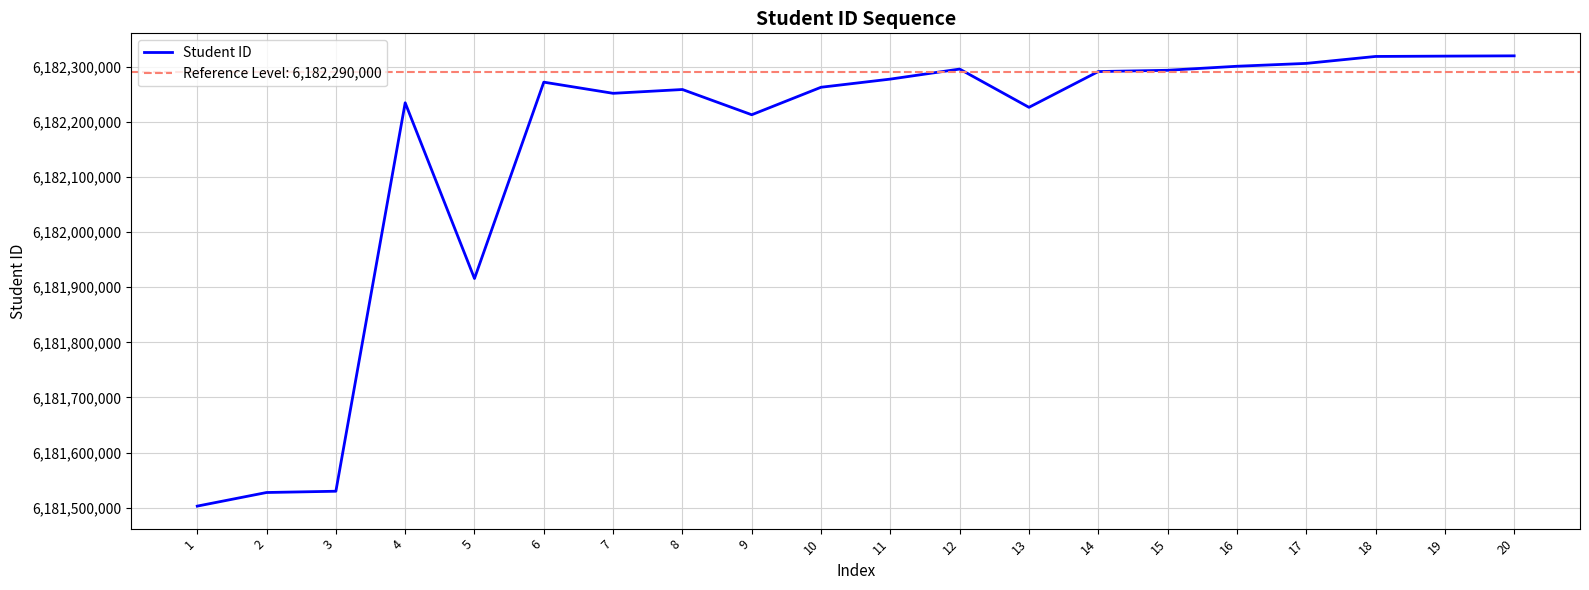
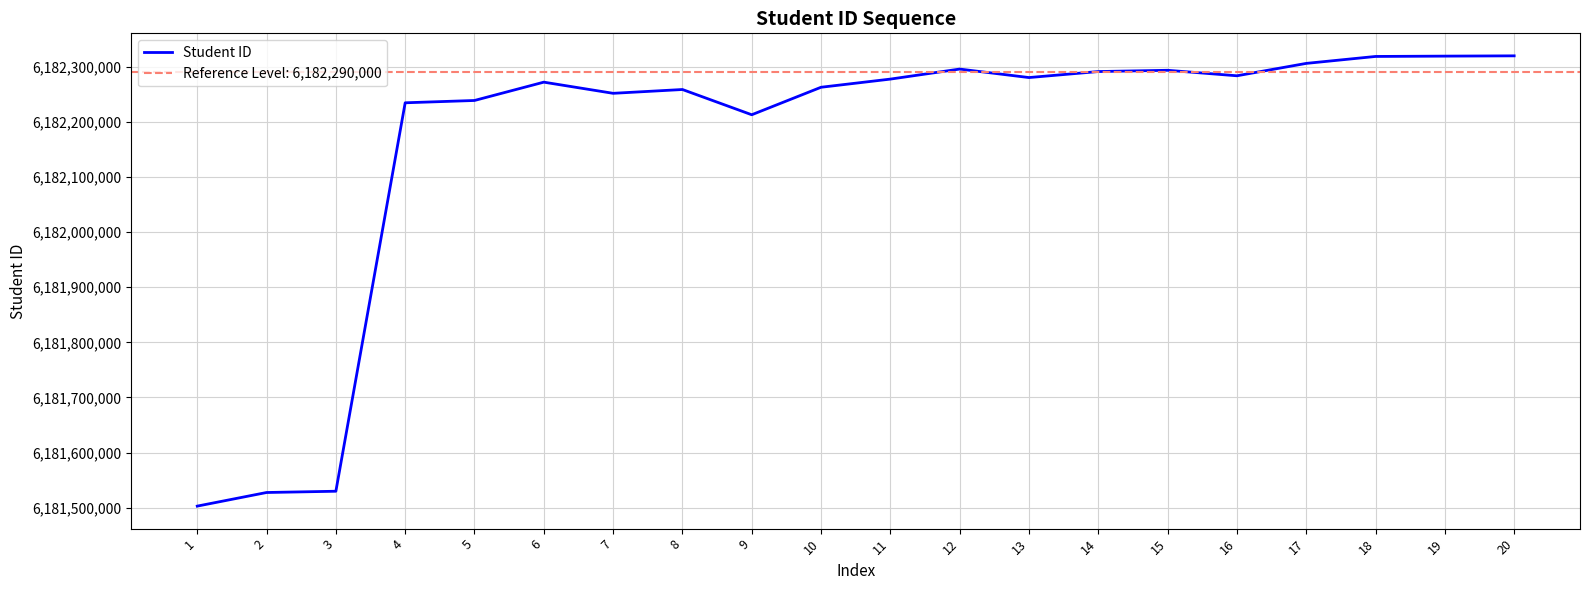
  {
    "1": "6,181,500,000",
    "2": "6,181,530,000",
    "3": "6,181,530,000",
    "4": "6,182,230,000",
-   "5": "6,181,920,000",
+   "5": "6,182,240,000",
    "6": "6,182,270,000",
    "7": "6,182,250,000",
    "8": "6,182,260,000",
    "9": "6,182,210,000",
    "10": "6,182,260,000",
    "11": "6,182,280,000",
    "12": "6,182,300,000",
-   "13": "6,182,230,000",
+   "13": "6,182,280,000",
    "14": "6,182,290,000",
    "15": "6,182,290,000",
-   "16": "6,182,300,000",
+   "16": "6,182,280,000",
    "17": "6,182,310,000",
    "18": "6,182,320,000",
    "19": "6,182,320,000",
    "20": "6,182,320,000"
  }
